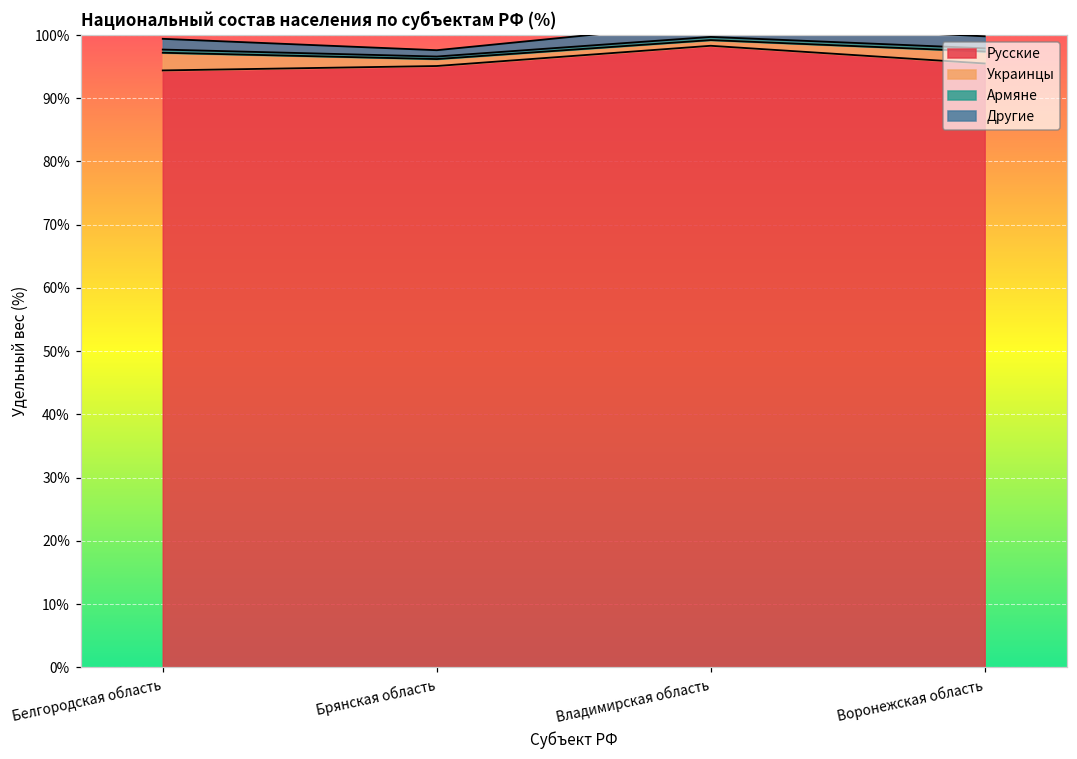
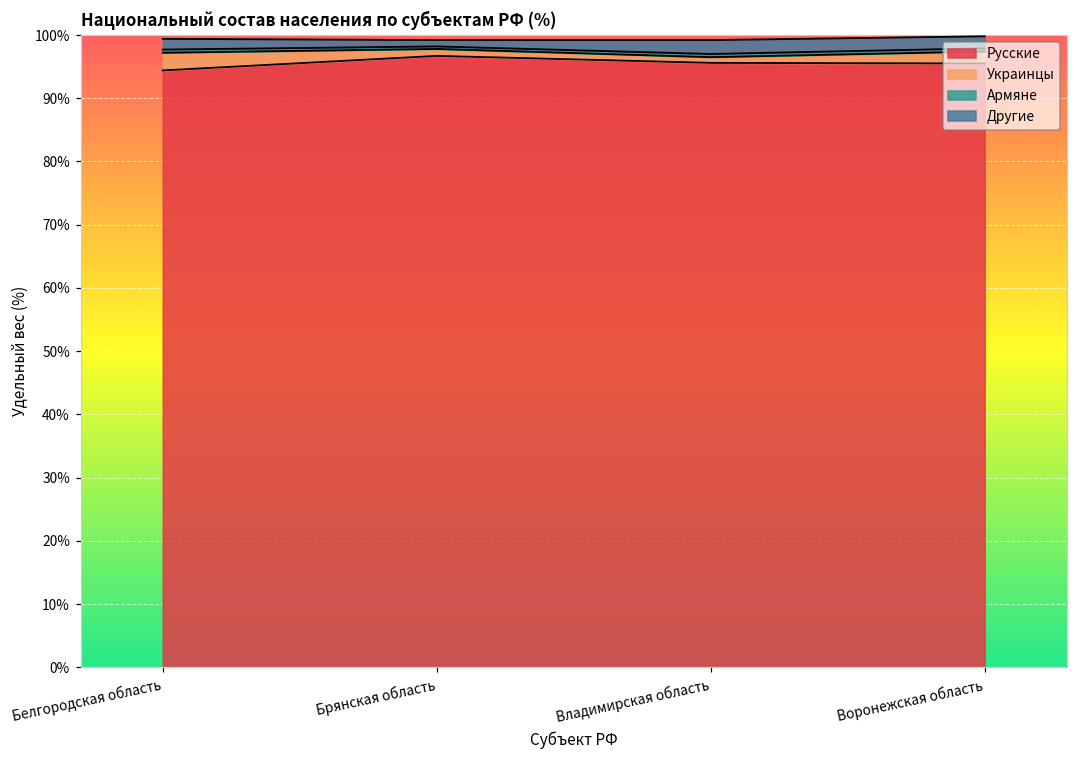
  {
    "Русские": {
      "Белгородская область": "94%",
-     "Брянская область": "95%",
-     "Владимирская область": "98%"
+     "Брянская область": "97%",
+     "Владимирская область": "96%"
    },
    "Украинцы": {
      "Белгородская область": "3%",
      "Владимирская область": "1%"
    }
  }
